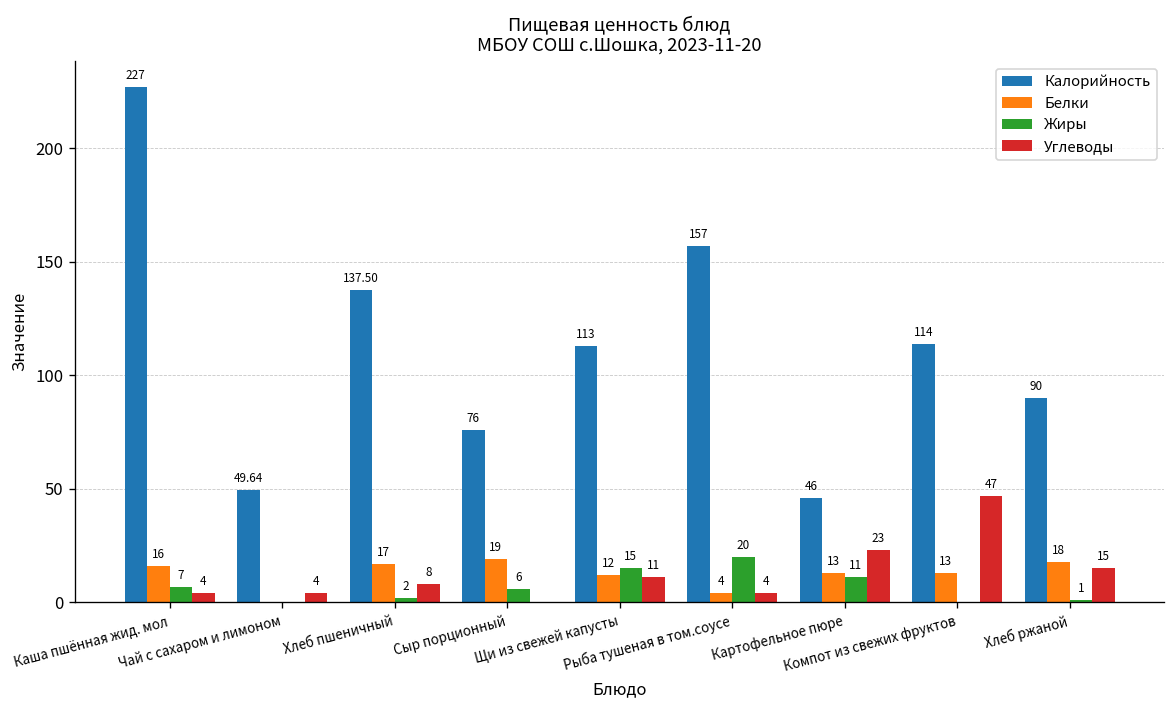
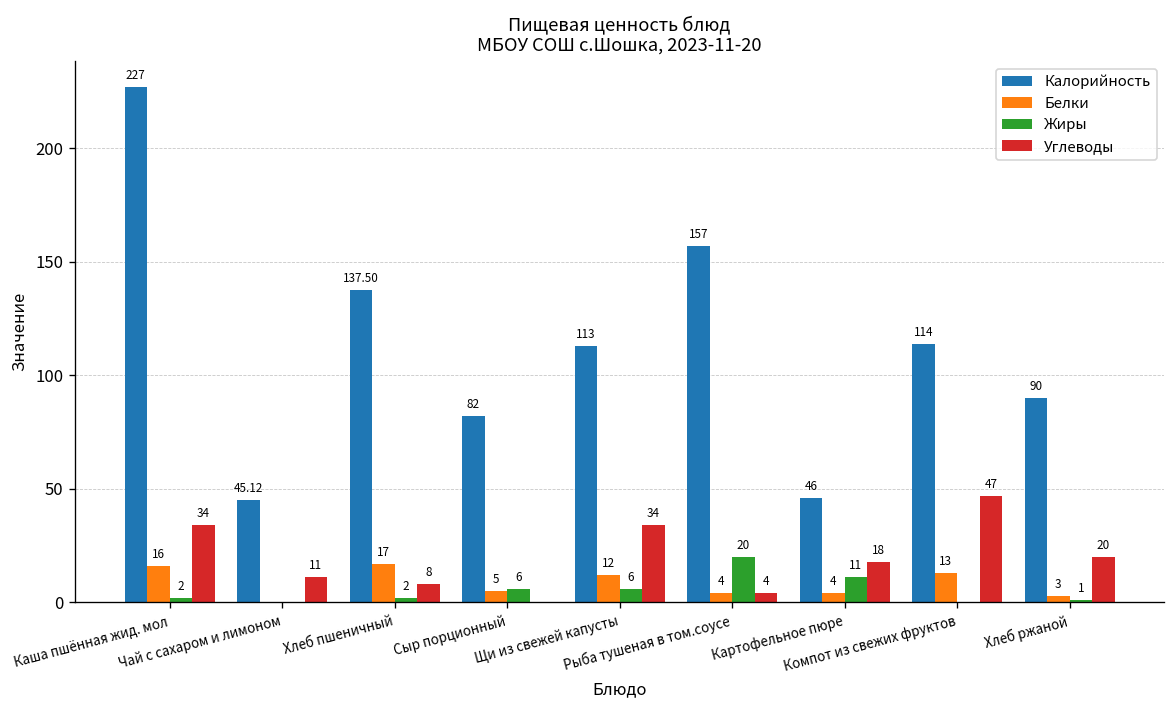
  {
    "Калорийность": {
      "Каша пшённая жид. мол": 227,
-     "Чай с сахаром и лимоном": 49.64,
+     "Чай с сахаром и лимоном": 45.12,
      "Хлеб пшеничный": 137.50,
-     "Сыр порционный": 76,
+     "Сыр порционный": 82,
      "Щи из свежей капусты": 113,
      "Рыба тушеная в том.соусе": 157,
      "Картофельное пюре": 46,
      "Компот из свежих фруктов": 114,
      "Хлеб ржаной": 90
    },
    "Белки": {
      "Каша пшённая жид. мол": 16,
      "Хлеб пшеничный": 17,
-     "Сыр порционный": 19,
+     "Сыр порционный": 5,
      "Щи из свежей капусты": 12,
      "Рыба тушеная в том.соусе": 4,
-     "Картофельное пюре": 13,
+     "Картофельное пюре": 4,
      "Компот из свежих фруктов": 13,
-     "Хлеб ржаной": 18
+     "Хлеб ржаной": 3
    },
    "Жиры": {
-     "Каша пшённая жид. мол": 7,
+     "Каша пшённая жид. мол": 2,
      "Хлеб пшеничный": 2,
      "Сыр порционный": 6,
-     "Щи из свежей капусты": 15,
+     "Щи из свежей капусты": 6,
      "Рыба тушеная в том.соусе": 20,
      "Картофельное пюре": 11,
      "Хлеб ржаной": 1
    },
    "Углеводы": {
-     "Каша пшённая жид. мол": 4,
-     "Чай с сахаром и лимоном": 4,
+     "Каша пшённая жид. мол": 34,
+     "Чай с сахаром и лимоном": 11,
      "Хлеб пшеничный": 8,
-     "Щи из свежей капусты": 11,
+     "Щи из свежей капусты": 34,
      "Рыба тушеная в том.соусе": 4,
-     "Картофельное пюре": 23,
+     "Картофельное пюре": 18,
      "Компот из свежих фруктов": 47,
-     "Хлеб ржаной": 15
+     "Хлеб ржаной": 20
    }
  }
